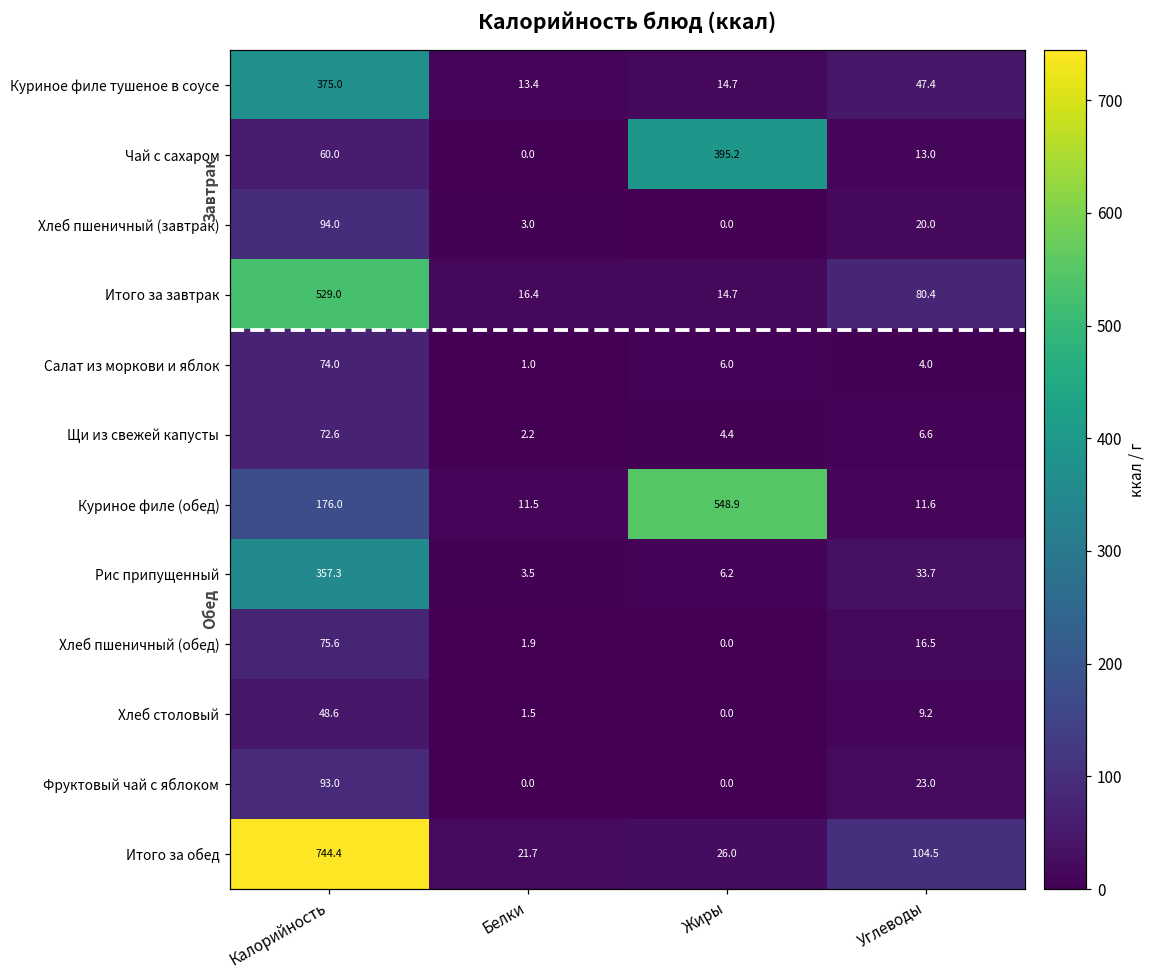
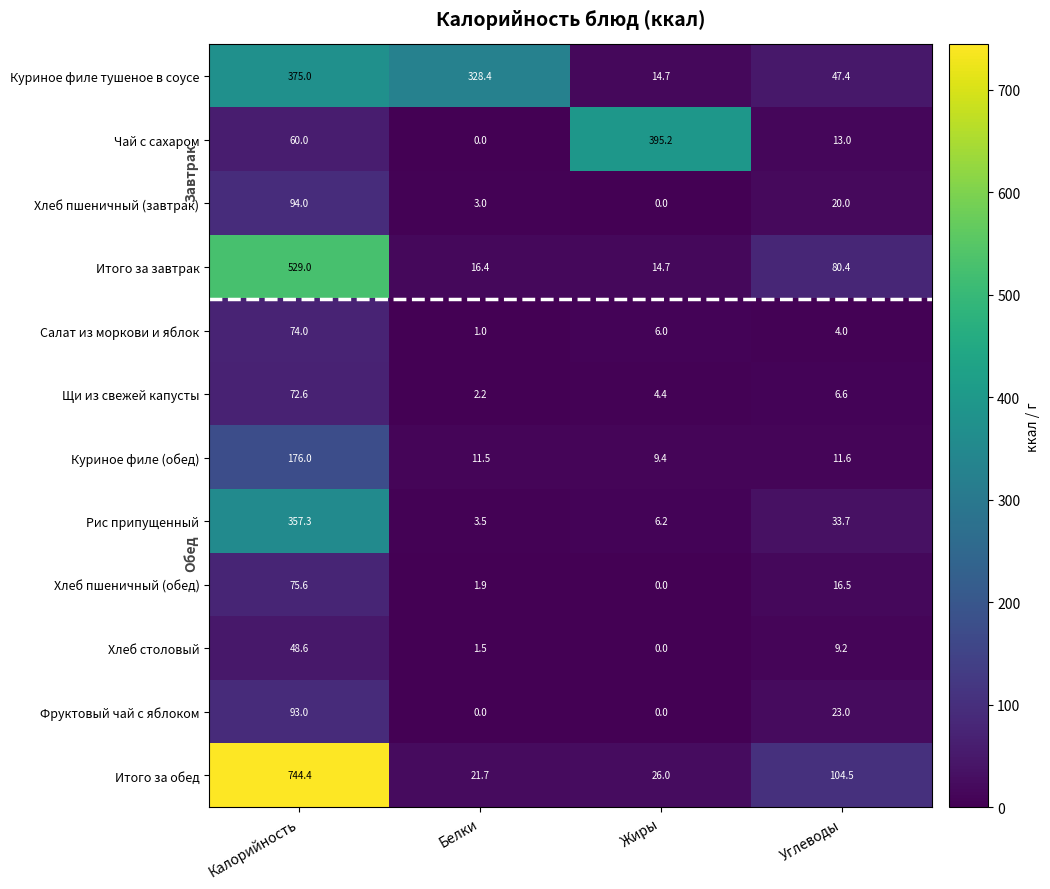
  {
    "Куриное филе тушеное в соусе": {
      "Калорийность": 375.0,
-     "Белки": 13.4,
+     "Белки": 328.4,
      "Жиры": 14.7,
      "Углеводы": 47.4
    },
    "Чай с сахаром": {
      "Калорийность": 60.0,
      "Белки": 0.0,
      "Жиры": 395.2,
      "Углеводы": 13.0
    },
    "Хлеб пшеничный (завтрак)": {
      "Калорийность": 94.0,
      "Белки": 3.0,
      "Жиры": 0.0,
      "Углеводы": 20.0
    },
    "Итого за завтрак": {
      "Калорийность": 529.0,
      "Белки": 16.4,
      "Жиры": 14.7,
      "Углеводы": 80.4
    },
    "Салат из моркови и яблок": {
      "Калорийность": 74.0,
      "Белки": 1.0,
      "Жиры": 6.0,
      "Углеводы": 4.0
    },
    "Щи из свежей капусты": {
      "Калорийность": 72.6,
      "Белки": 2.2,
      "Жиры": 4.4,
      "Углеводы": 6.6
    },
    "Куриное филе (обед)": {
      "Калорийность": 176.0,
      "Белки": 11.5,
-     "Жиры": 548.9,
+     "Жиры": 9.4,
      "Углеводы": 11.6
    },
    "Рис припущенный": {
      "Калорийность": 357.3,
      "Белки": 3.5,
      "Жиры": 6.2,
      "Углеводы": 33.7
    },
    "Хлеб пшеничный (обед)": {
      "Калорийность": 75.6,
      "Белки": 1.9,
      "Жиры": 0.0,
      "Углеводы": 16.5
    },
    "Хлеб столовый": {
      "Калорийность": 48.6,
      "Белки": 1.5,
      "Жиры": 0.0,
      "Углеводы": 9.2
    },
    "Фруктовый чай с яблоком": {
      "Калорийность": 93.0,
      "Белки": 0.0,
      "Жиры": 0.0,
      "Углеводы": 23.0
    },
    "Итого за обед": {
      "Калорийность": 744.4,
      "Белки": 21.7,
      "Жиры": 26.0,
      "Углеводы": 104.5
    }
  }
